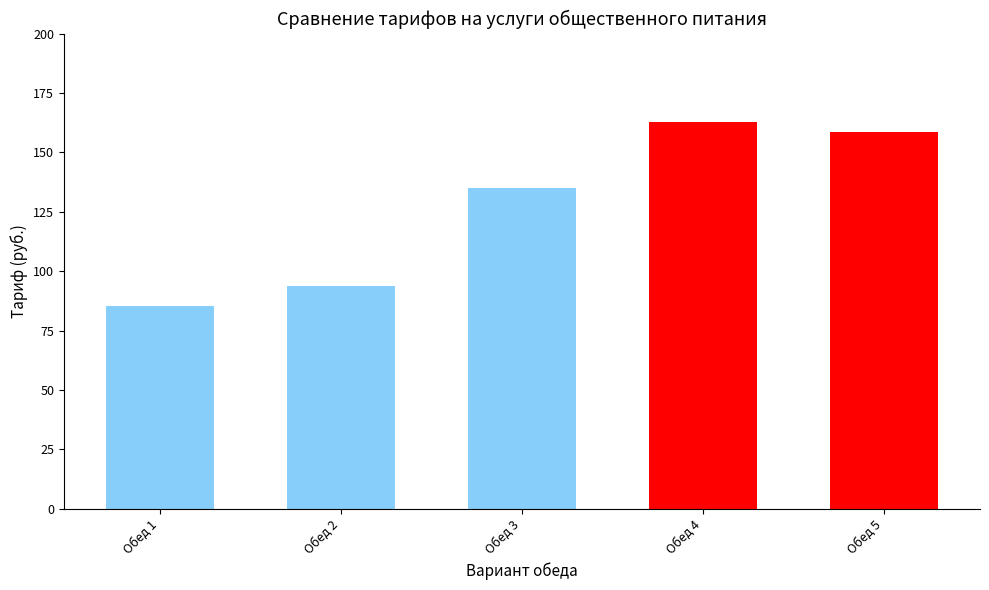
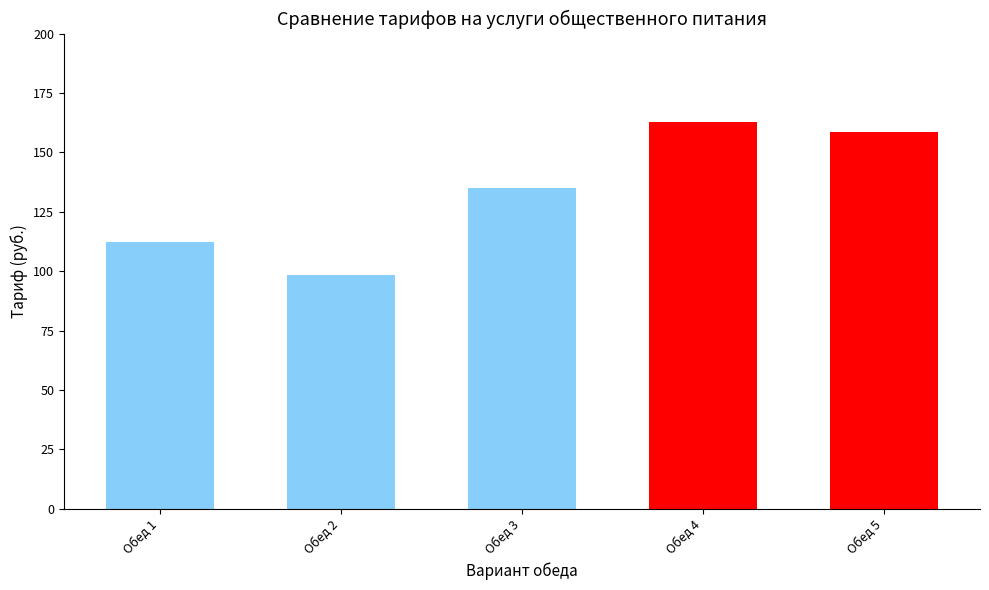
  {
-   "Обед 1": 86,
-   "Обед 2": 94,
+   "Обед 1": 112,
+   "Обед 2": 99,
    "Обед 3": 135,
    "Обед 4": 163,
    "Обед 5": 158
  }
